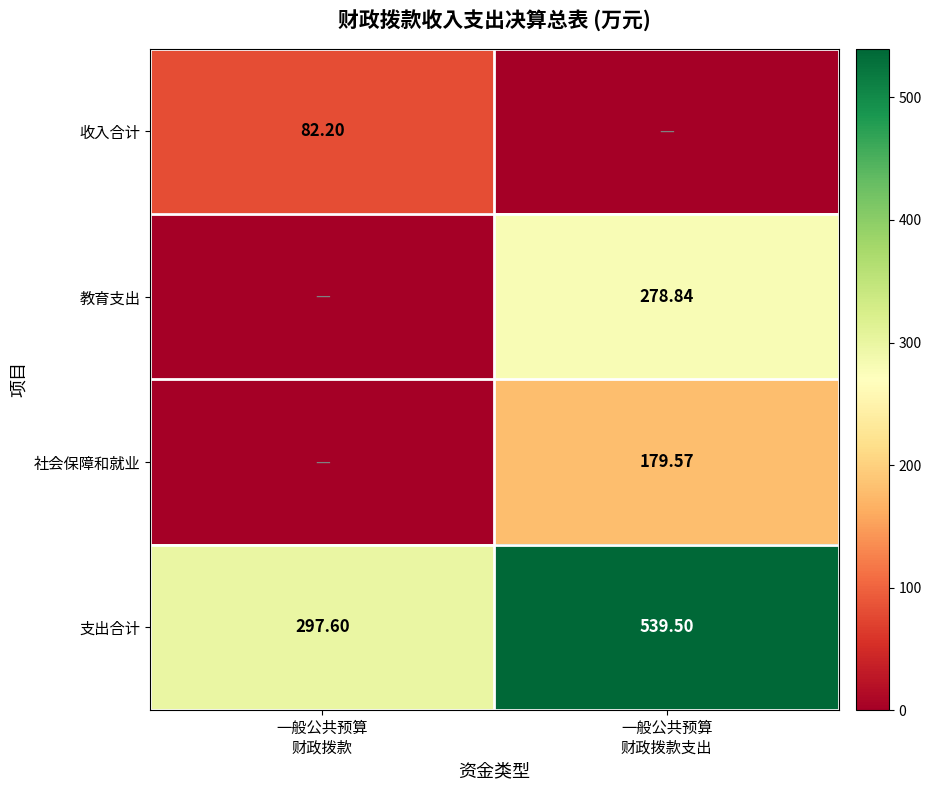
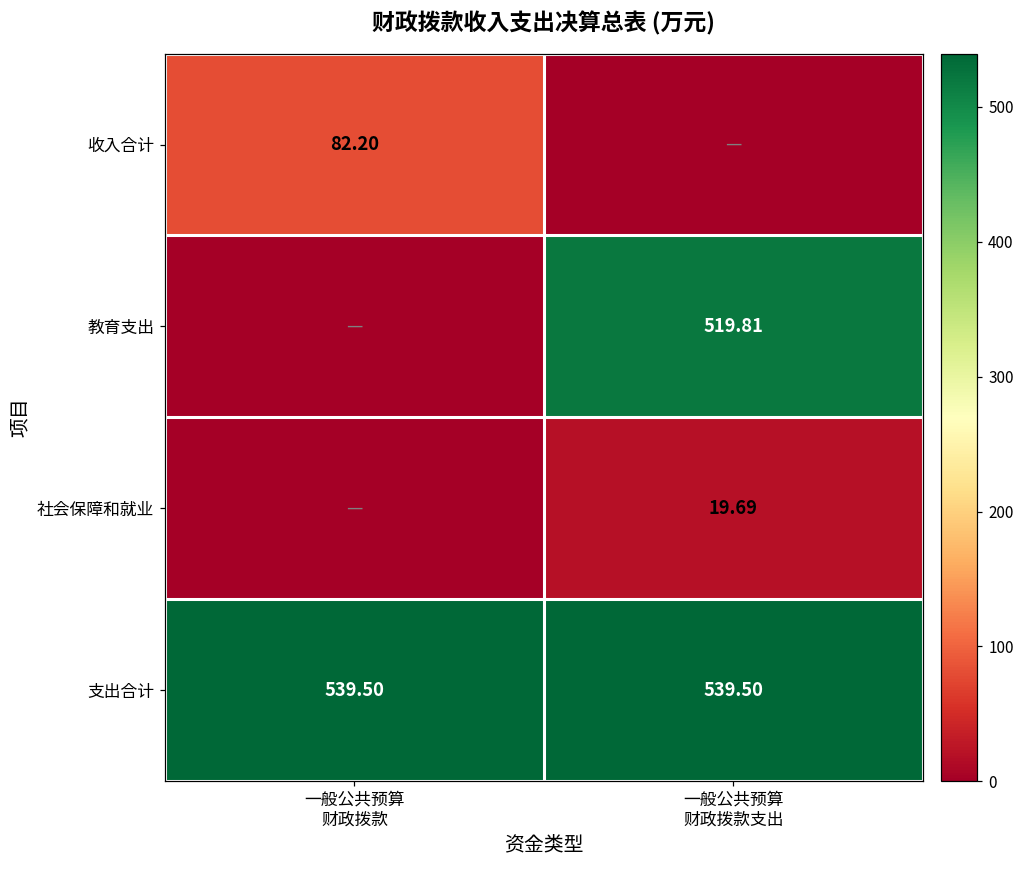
  {
    "收入合计": {
      "一般公共预算 财政拨款": 82.20
    },
    "教育支出": {
-     "一般公共预算 财政拨款支出": 278.84
+     "一般公共预算 财政拨款支出": 519.81
    },
    "社会保障和就业": {
-     "一般公共预算 财政拨款支出": 179.57
+     "一般公共预算 财政拨款支出": 19.69
    },
    "支出合计": {
-     "一般公共预算 财政拨款": 297.60,
+     "一般公共预算 财政拨款": 539.50,
      "一般公共预算 财政拨款支出": 539.50
    }
  }
